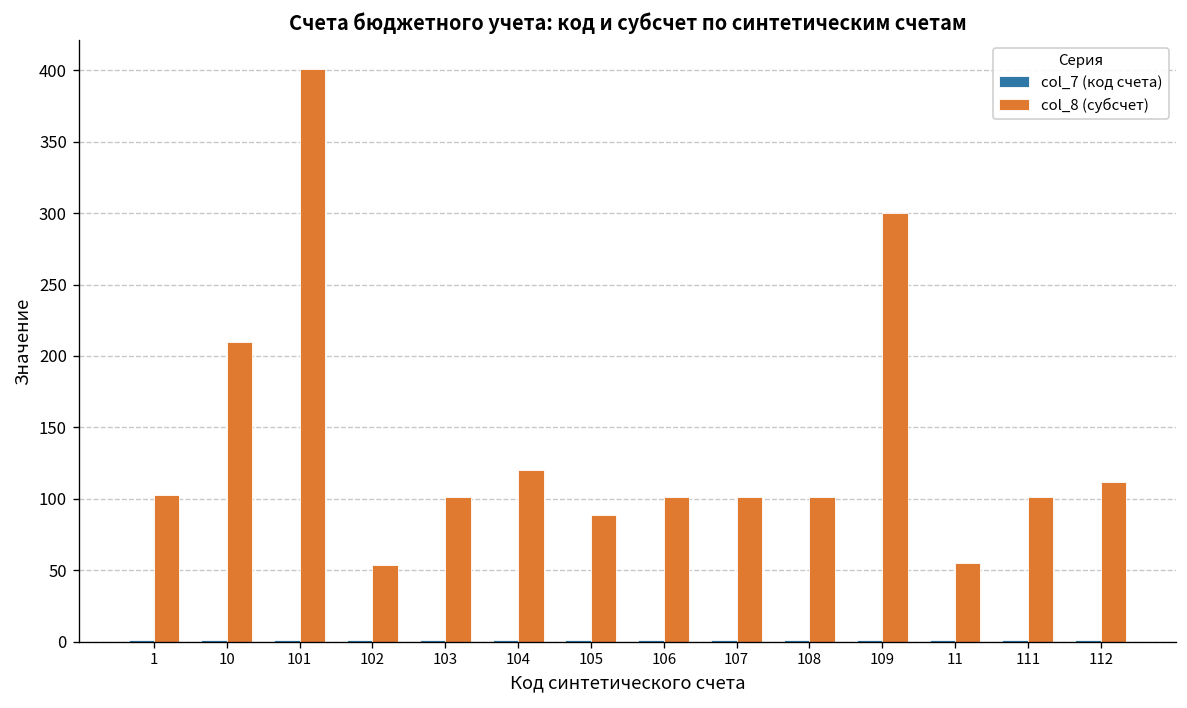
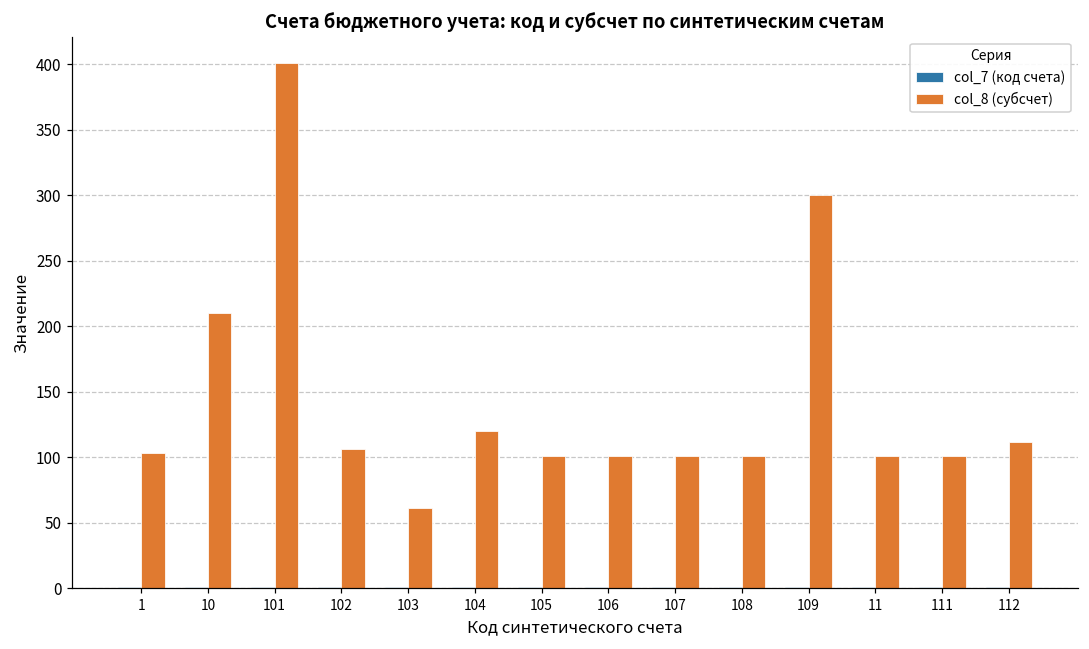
  {
    "col_8 (субсчет)": {
      "1": 103,
      "10": 210,
      "101": 401,
-     "102": 54,
-     "103": 101,
+     "102": 106,
+     "103": 61,
      "104": 120,
-     "105": 89,
+     "105": 101,
      "106": 101,
      "107": 101,
      "108": 101,
      "109": 300,
-     "11": 55,
+     "11": 101,
      "111": 101,
      "112": 112
    }
  }
